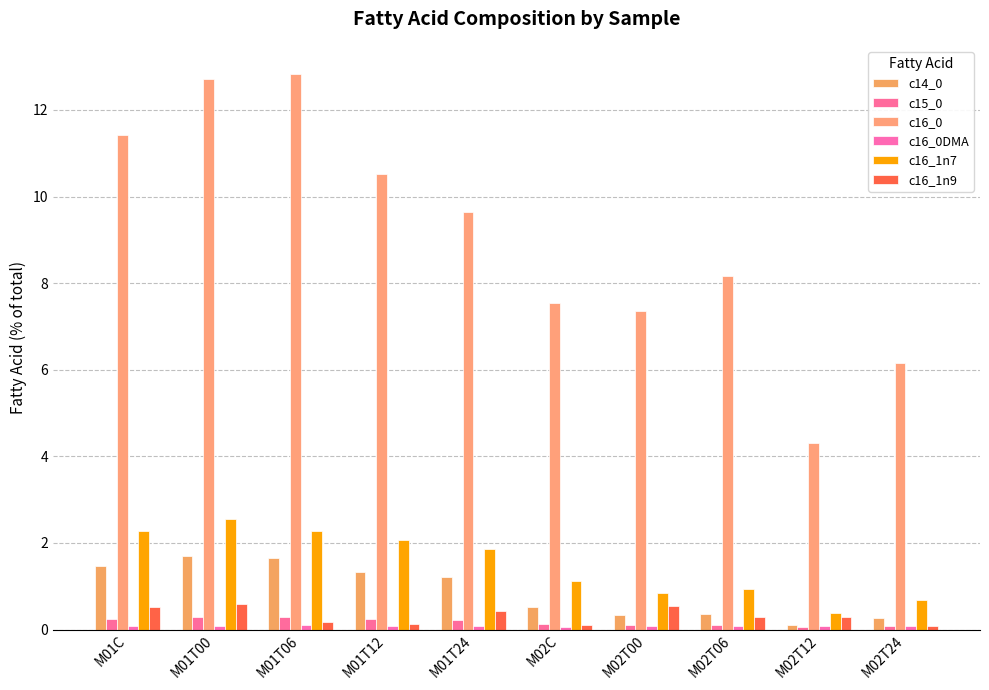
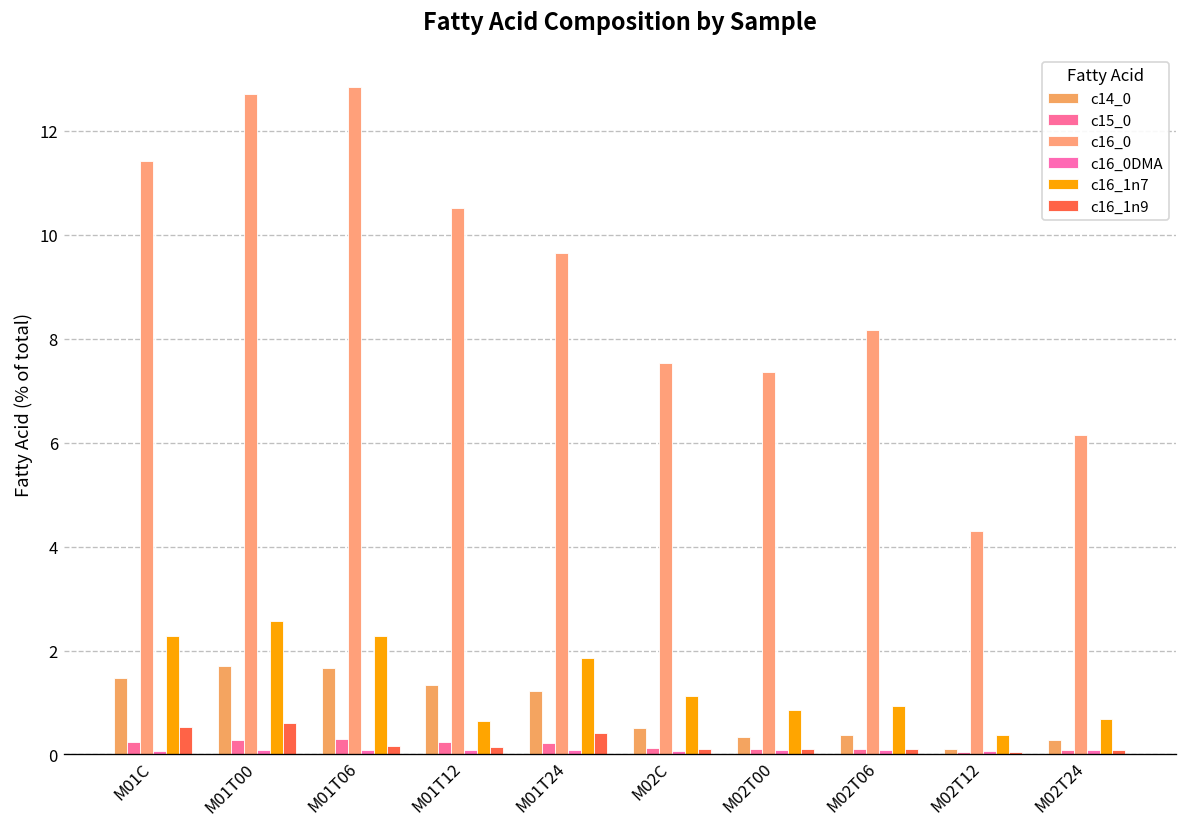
  {
    "c16_1n7": {
      "M01C": 2.3,
      "M01T00": 2.6,
      "M01T06": 2.3,
-     "M01T12": 2.1,
+     "M01T12": 0.6,
      "M01T24": 1.9,
      "M02C": 1.1,
      "M02T00": 0.8,
      "M02T06": 0.9,
      "M02T12": 0.4,
      "M02T24": 0.7
    },
    "c16_1n9": {
      "M01C": 0.5,
      "M01T00": 0.6,
      "M01T06": 0.2,
      "M01T12": 0.1,
      "M01T24": 0.4,
      "M02C": 0.1,
-     "M02T00": 0.6,
-     "M02T06": 0.3,
-     "M02T12": 0.3,
+     "M02T00": 0.1,
+     "M02T06": 0.1,
+     "M02T12": 0.1,
      "M02T24": 0.1
    }
  }
